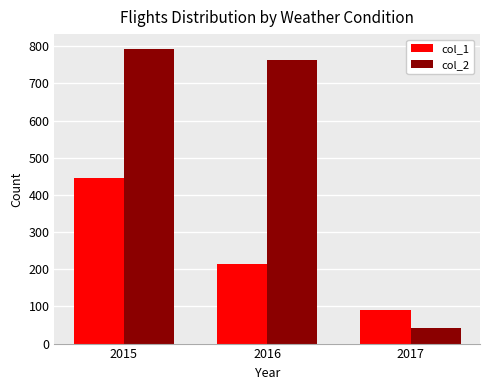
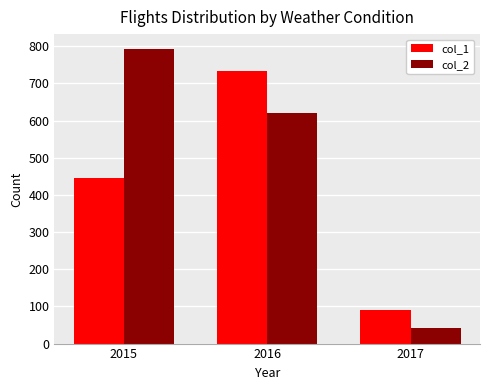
  {
    "col_1": {
      "2015": 450,
-     "2016": 210,
+     "2016": 730,
      "2017": 90
    },
    "col_2": {
      "2015": 790,
-     "2016": 760,
+     "2016": 620,
      "2017": 40
    }
  }
